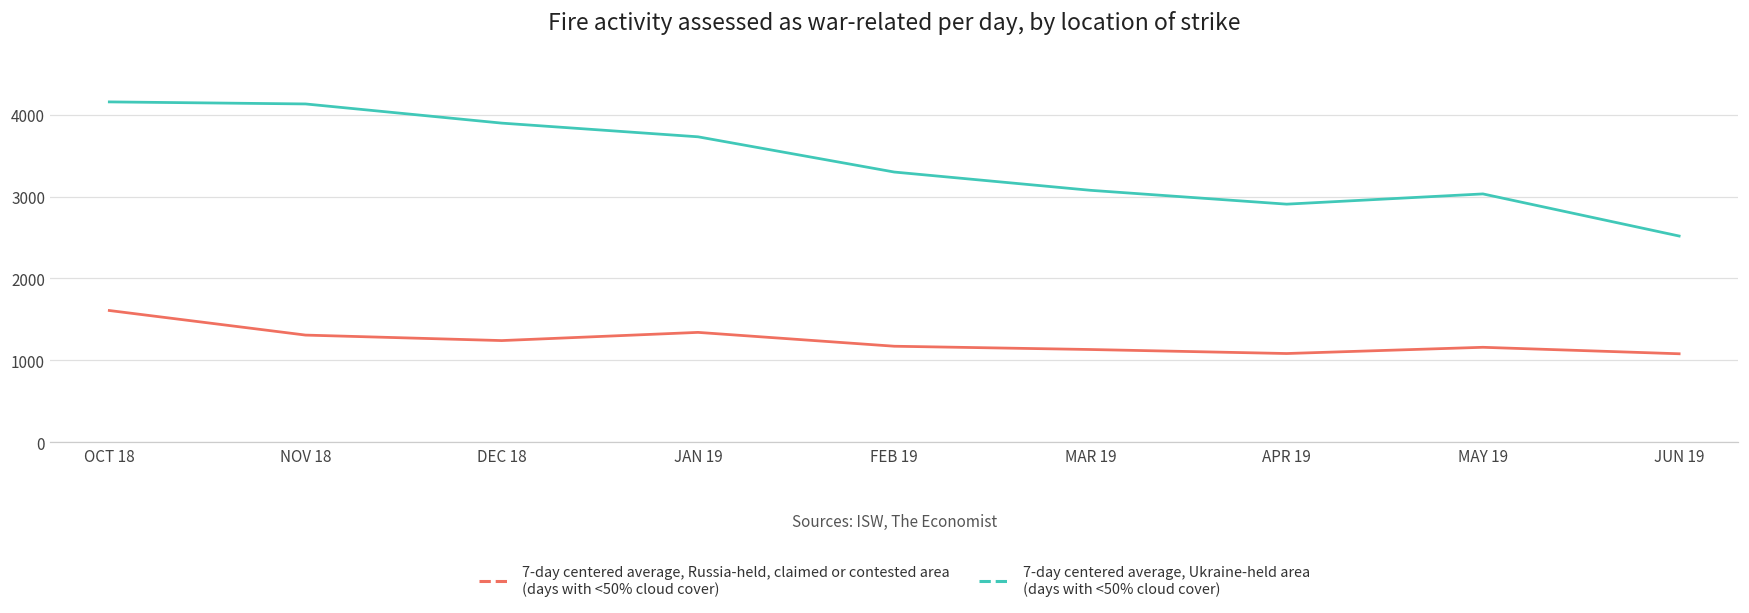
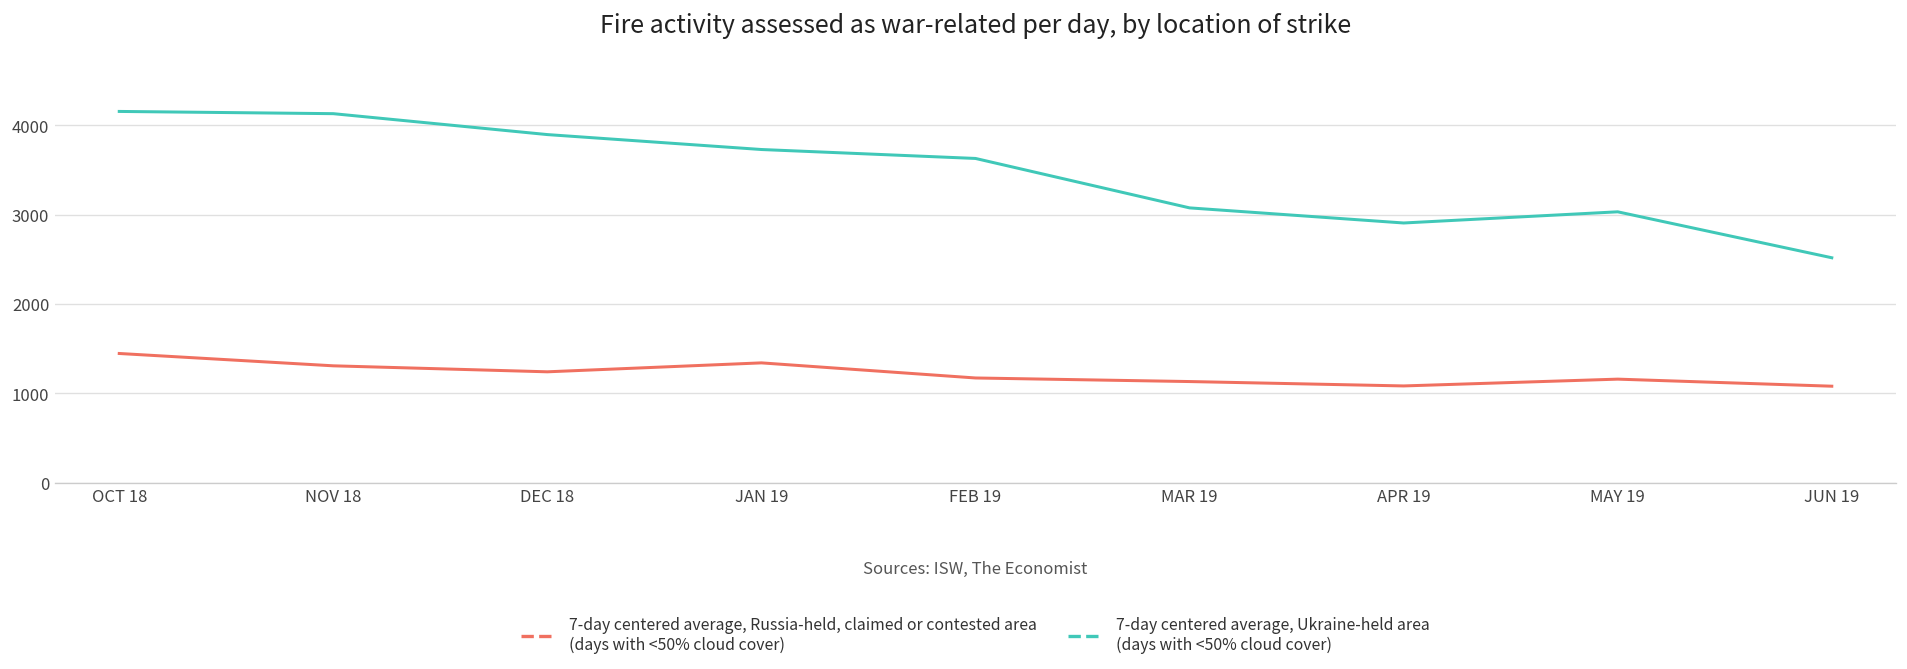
  {
    "7-day centered average, Russia-held, claimed or contested area (days with <50% cloud cover)": {
-     "OCT 18": 1600,
+     "OCT 18": 1400,
      "NOV 18": 1300,
      "DEC 18": 1200,
      "JAN 19": 1300,
      "FEB 19": 1200,
      "MAR 19": 1100,
      "APR 19": 1100,
      "MAY 19": 1200,
      "JUN 19": 1100
    },
    "7-day centered average, Ukraine-held area (days with <50% cloud cover)": {
      "OCT 18": 4200,
      "NOV 18": 4100,
      "DEC 18": 3900,
      "JAN 19": 3700,
-     "FEB 19": 3300,
+     "FEB 19": 3600,
      "MAR 19": 3100,
      "APR 19": 2900,
      "MAY 19": 3000,
      "JUN 19": 2500
    }
  }
